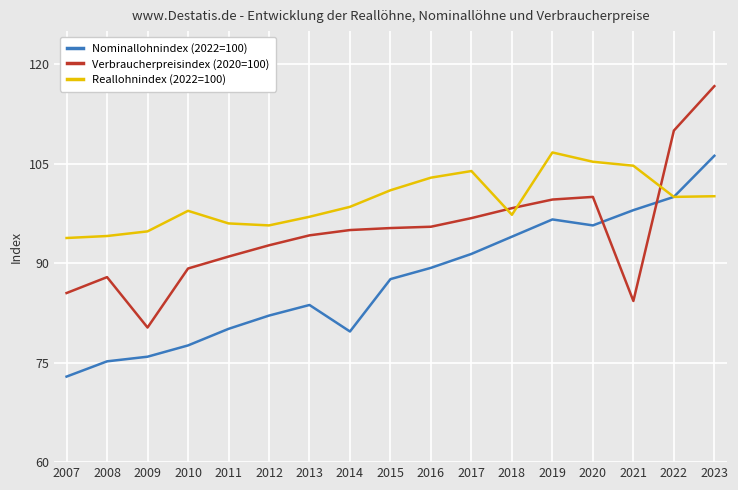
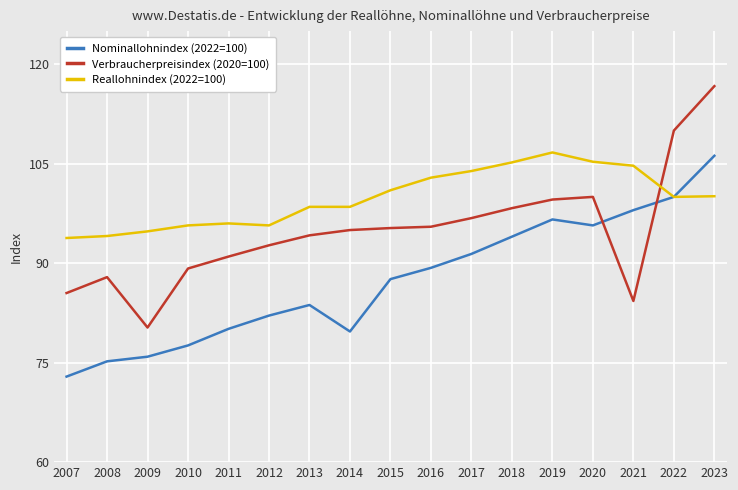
  {
    "Nominallohnindex (2022=100)": {
      "2007": 73,
      "2008": 75,
      "2009": 76,
      "2010": 78,
      "2011": 80,
      "2012": 82,
      "2013": 84,
      "2014": 80,
      "2015": 88,
      "2016": 89,
      "2017": 91,
      "2018": 94,
      "2019": 97,
      "2020": 96,
      "2021": 98,
      "2023": 106
    },
    "Verbraucherpreisindex (2020=100)": {
      "2007": 86,
      "2008": 88,
      "2009": 80,
      "2010": 89,
      "2011": 91,
      "2012": 93,
      "2013": 94,
      "2014": 95,
      "2015": 95,
      "2016": 96,
      "2017": 97,
      "2018": 98,
      "2019": 100,
      "2020": 100,
      "2021": 84,
      "2022": 110,
      "2023": 117
    },
    "Reallohnindex (2022=100)": {
      "2007": 94,
      "2008": 94,
      "2009": 95,
-     "2010": 98,
+     "2010": 96,
      "2011": 96,
      "2012": 96,
-     "2013": 97,
+     "2013": 99,
      "2014": 99,
      "2015": 101,
      "2016": 103,
      "2017": 104,
-     "2018": 97,
+     "2018": 105,
      "2019": 107,
      "2020": 105,
      "2021": 105,
      "2023": 100
    }
  }
